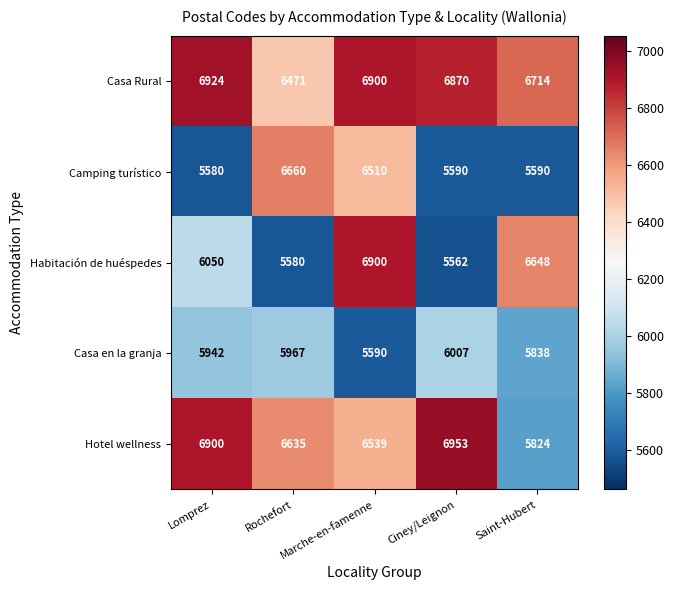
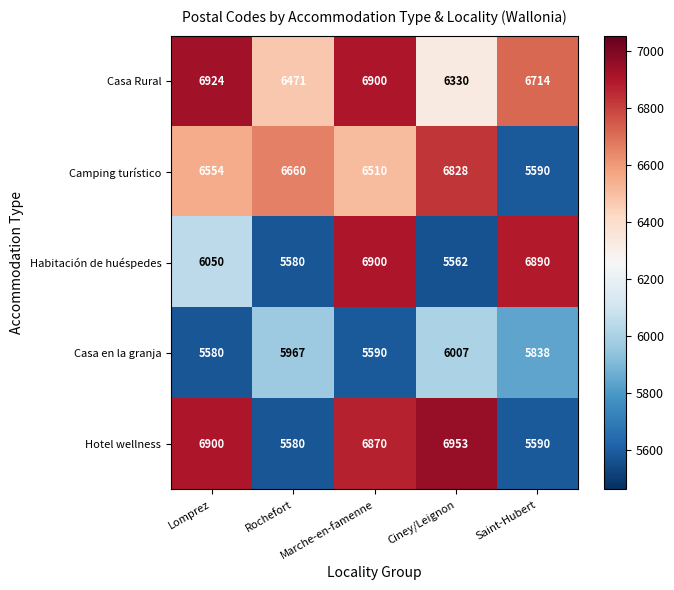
  {
    "Casa Rural": {
      "Lomprez": 6924,
      "Rochefort": 6471,
      "Marche-en-famenne": 6900,
-     "Ciney/Leignon": 6870,
+     "Ciney/Leignon": 6330,
      "Saint-Hubert": 6714
    },
    "Camping turístico": {
-     "Lomprez": 5580,
+     "Lomprez": 6554,
      "Rochefort": 6660,
      "Marche-en-famenne": 6510,
-     "Ciney/Leignon": 5590,
+     "Ciney/Leignon": 6828,
      "Saint-Hubert": 5590
    },
    "Habitación de huéspedes": {
      "Lomprez": 6050,
      "Rochefort": 5580,
      "Marche-en-famenne": 6900,
      "Ciney/Leignon": 5562,
-     "Saint-Hubert": 6648
+     "Saint-Hubert": 6890
    },
    "Casa en la granja": {
-     "Lomprez": 5942,
+     "Lomprez": 5580,
      "Rochefort": 5967,
      "Marche-en-famenne": 5590,
      "Ciney/Leignon": 6007,
      "Saint-Hubert": 5838
    },
    "Hotel wellness": {
      "Lomprez": 6900,
-     "Rochefort": 6635,
-     "Marche-en-famenne": 6539,
+     "Rochefort": 5580,
+     "Marche-en-famenne": 6870,
      "Ciney/Leignon": 6953,
-     "Saint-Hubert": 5824
+     "Saint-Hubert": 5590
    }
  }
